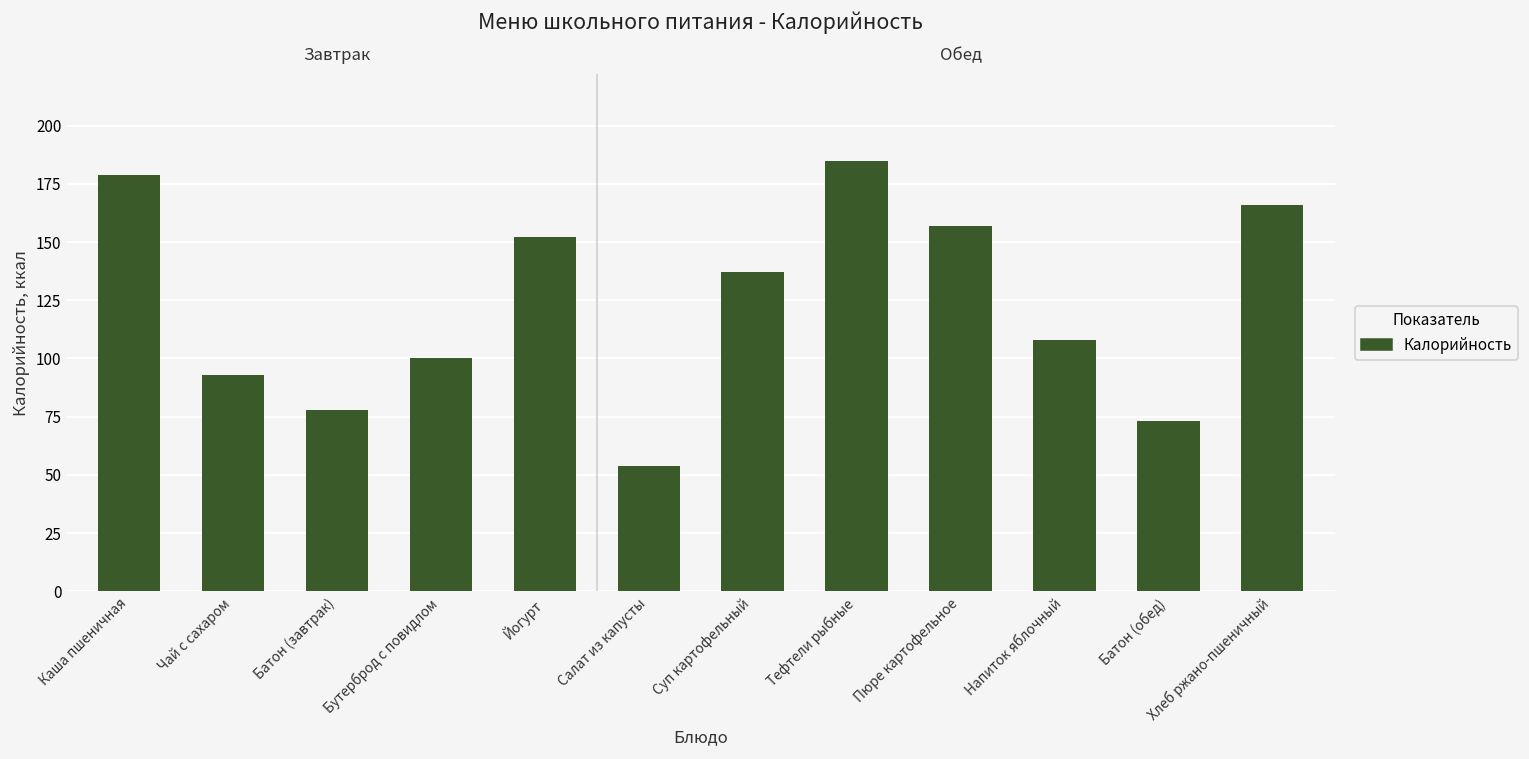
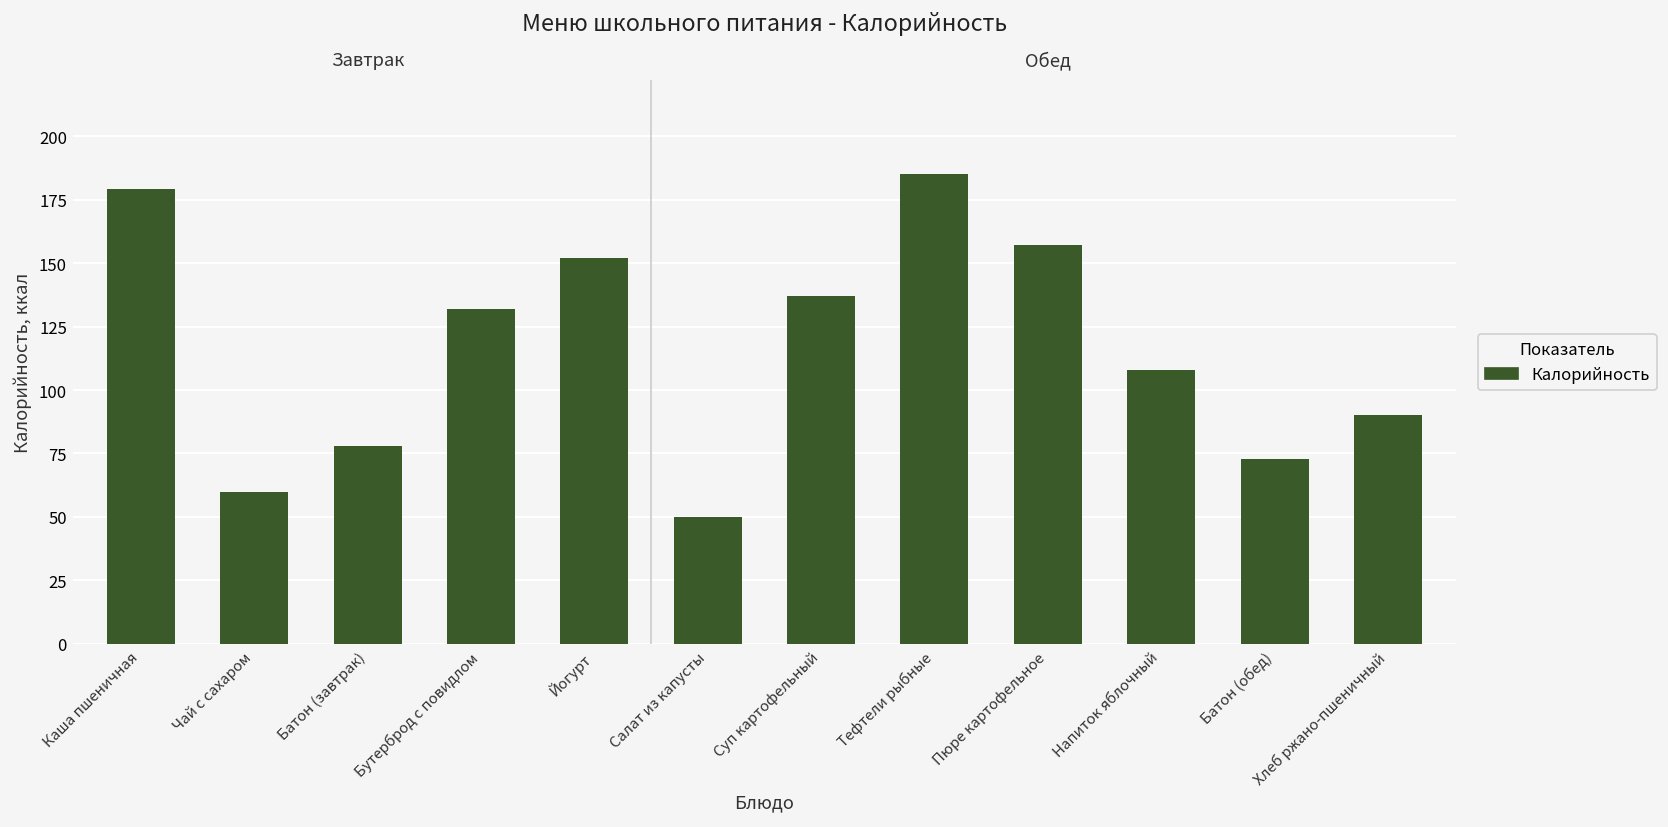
  {
    "Каша пшеничная": 179,
-   "Чай с сахаром": 93,
+   "Чай с сахаром": 60,
    "Батон (завтрак)": 78,
-   "Бутерброд с повидлом": 100,
+   "Бутерброд с повидлом": 132,
    "Йогурт": 152,
-   "Салат из капусты": 54,
+   "Салат из капусты": 50,
    "Суп картофельный": 137,
    "Тефтели рыбные": 185,
    "Пюре картофельное": 157,
    "Напиток яблочный": 108,
    "Батон (обед)": 73,
-   "Хлеб ржано-пшеничный": 166
+   "Хлеб ржано-пшеничный": 90
  }
